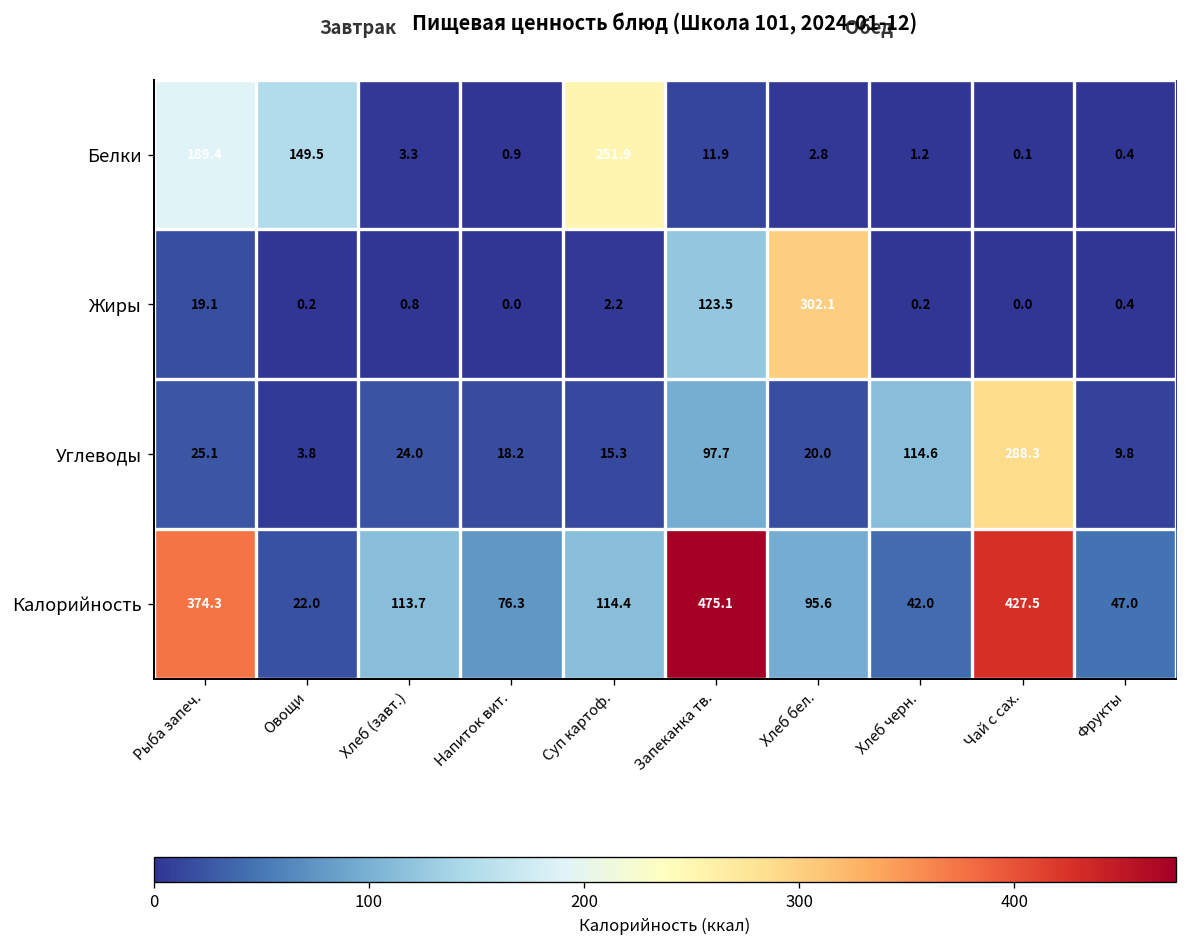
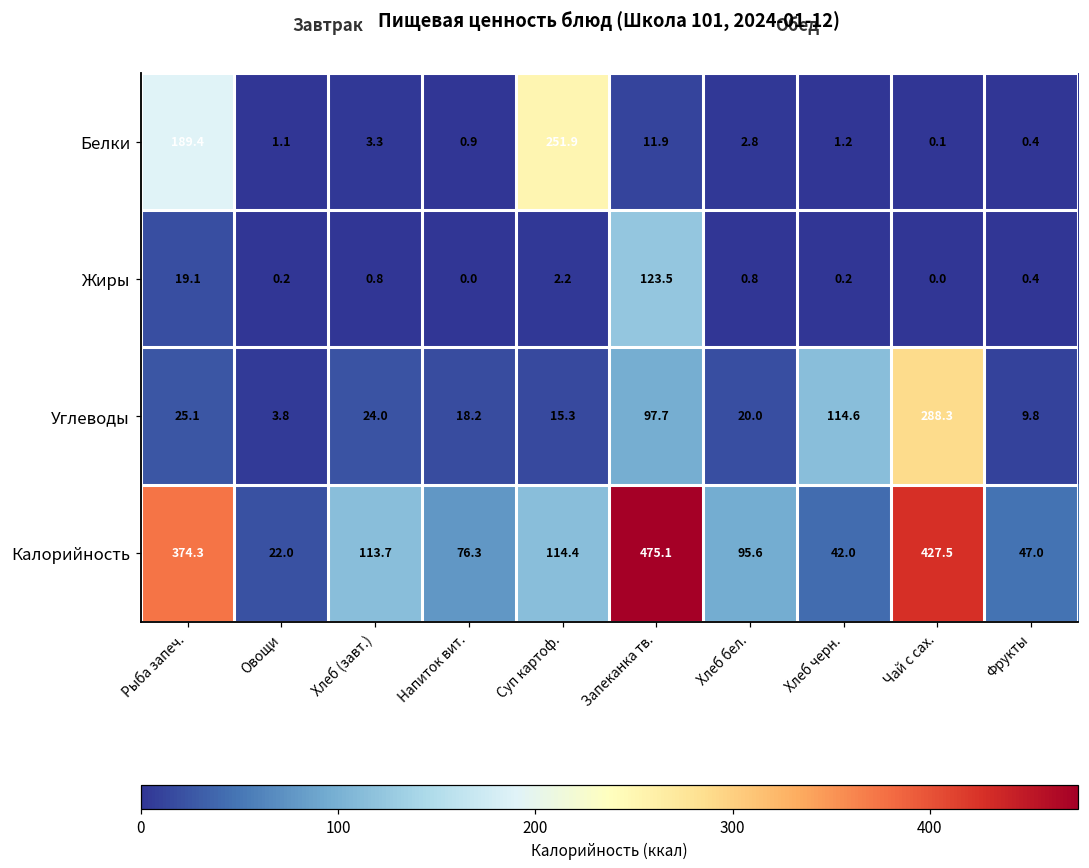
  {
    "Белки": {
-     "Овощи": 149.5,
+     "Овощи": 1.1,
      "Хлеб (завт.)": 3.3,
      "Напиток вит.": 0.9,
      "Суп картоф.": 251.9,
      "Запеканка тв.": 11.9,
      "Хлеб бел.": 2.8,
      "Хлеб черн.": 1.2,
      "Чай с сах.": 0.1,
      "Фрукты": 0.4
    },
    "Жиры": {
      "Рыба запеч.": 19.1,
      "Овощи": 0.2,
      "Хлеб (завт.)": 0.8,
      "Напиток вит.": 0.0,
      "Суп картоф.": 2.2,
      "Запеканка тв.": 123.5,
-     "Хлеб бел.": 302.1,
+     "Хлеб бел.": 0.8,
      "Хлеб черн.": 0.2,
      "Чай с сах.": 0.0,
      "Фрукты": 0.4
    },
    "Углеводы": {
      "Рыба запеч.": 25.1,
      "Овощи": 3.8,
      "Хлеб (завт.)": 24.0,
      "Напиток вит.": 18.2,
      "Суп картоф.": 15.3,
      "Запеканка тв.": 97.7,
      "Хлеб бел.": 20.0,
      "Хлеб черн.": 114.6,
      "Чай с сах.": 288.3,
      "Фрукты": 9.8
    },
    "Калорийность": {
      "Рыба запеч.": 374.3,
      "Овощи": 22.0,
      "Хлеб (завт.)": 113.7,
      "Напиток вит.": 76.3,
      "Суп картоф.": 114.4,
      "Запеканка тв.": 475.1,
      "Хлеб бел.": 95.6,
      "Хлеб черн.": 42.0,
      "Чай с сах.": 427.5,
      "Фрукты": 47.0
    }
  }
